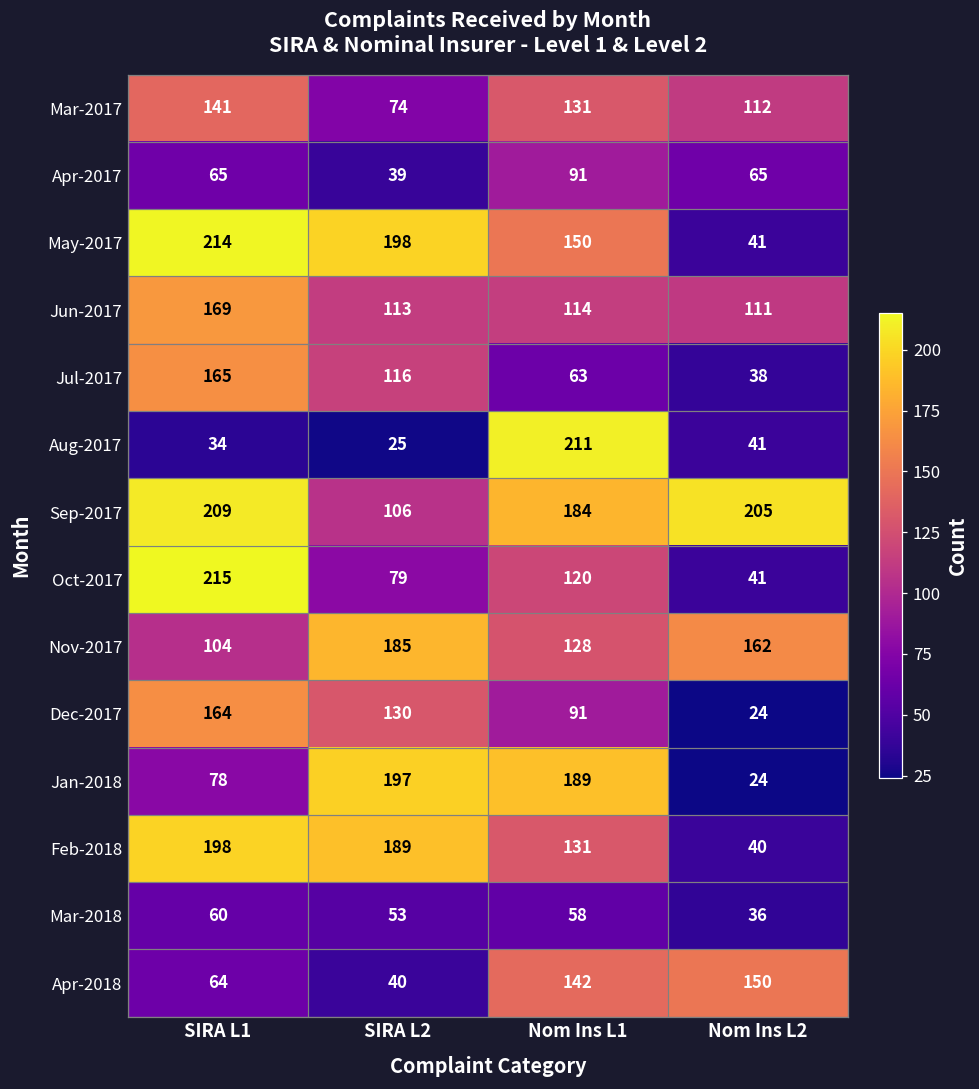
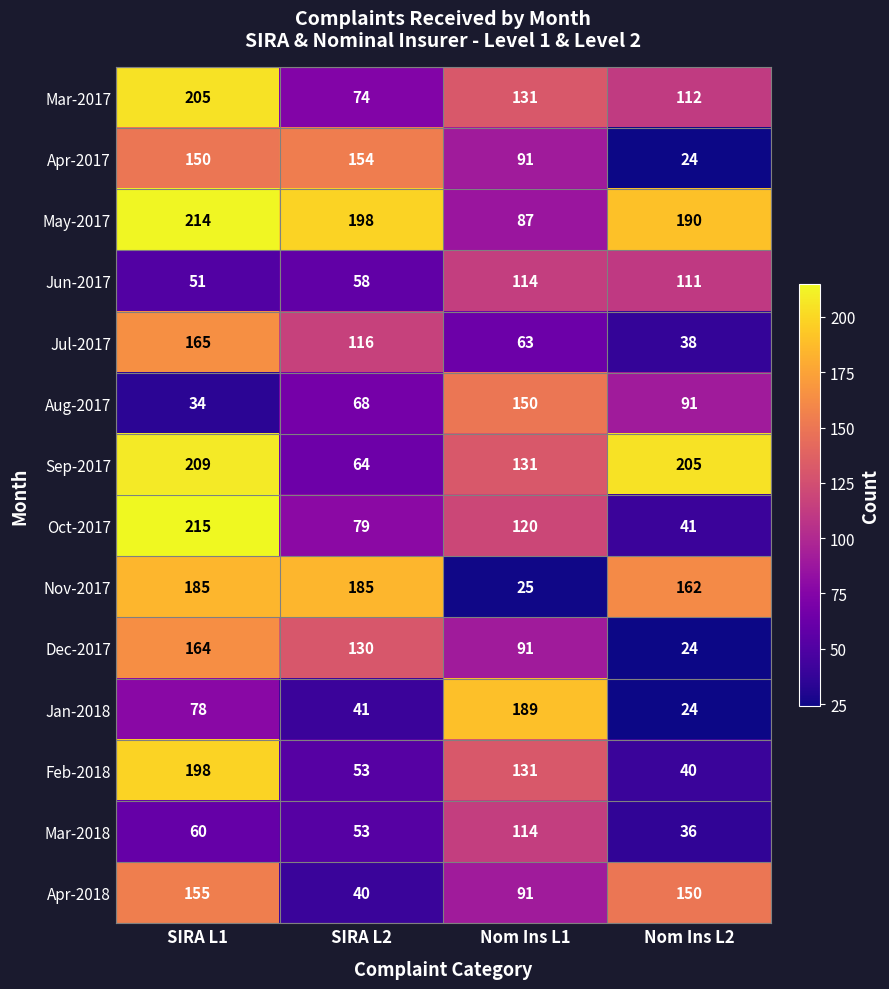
  {
    "Mar-2017": {
-     "SIRA L1": 141,
+     "SIRA L1": 205,
      "SIRA L2": 74,
      "Nom Ins L1": 131,
      "Nom Ins L2": 112
    },
    "Apr-2017": {
-     "SIRA L1": 65,
-     "SIRA L2": 39,
+     "SIRA L1": 150,
+     "SIRA L2": 154,
      "Nom Ins L1": 91,
-     "Nom Ins L2": 65
+     "Nom Ins L2": 24
    },
    "May-2017": {
      "SIRA L1": 214,
      "SIRA L2": 198,
-     "Nom Ins L1": 150,
-     "Nom Ins L2": 41
+     "Nom Ins L1": 87,
+     "Nom Ins L2": 190
    },
    "Jun-2017": {
-     "SIRA L1": 169,
-     "SIRA L2": 113,
+     "SIRA L1": 51,
+     "SIRA L2": 58,
      "Nom Ins L1": 114,
      "Nom Ins L2": 111
    },
    "Jul-2017": {
      "SIRA L1": 165,
      "SIRA L2": 116,
      "Nom Ins L1": 63,
      "Nom Ins L2": 38
    },
    "Aug-2017": {
      "SIRA L1": 34,
-     "SIRA L2": 25,
-     "Nom Ins L1": 211,
-     "Nom Ins L2": 41
+     "SIRA L2": 68,
+     "Nom Ins L1": 150,
+     "Nom Ins L2": 91
    },
    "Sep-2017": {
      "SIRA L1": 209,
-     "SIRA L2": 106,
-     "Nom Ins L1": 184,
+     "SIRA L2": 64,
+     "Nom Ins L1": 131,
      "Nom Ins L2": 205
    },
    "Oct-2017": {
      "SIRA L1": 215,
      "SIRA L2": 79,
      "Nom Ins L1": 120,
      "Nom Ins L2": 41
    },
    "Nov-2017": {
-     "SIRA L1": 104,
+     "SIRA L1": 185,
      "SIRA L2": 185,
-     "Nom Ins L1": 128,
+     "Nom Ins L1": 25,
      "Nom Ins L2": 162
    },
    "Dec-2017": {
      "SIRA L1": 164,
      "SIRA L2": 130,
      "Nom Ins L1": 91,
      "Nom Ins L2": 24
    },
    "Jan-2018": {
      "SIRA L1": 78,
-     "SIRA L2": 197,
+     "SIRA L2": 41,
      "Nom Ins L1": 189,
      "Nom Ins L2": 24
    },
    "Feb-2018": {
      "SIRA L1": 198,
-     "SIRA L2": 189,
+     "SIRA L2": 53,
      "Nom Ins L1": 131,
      "Nom Ins L2": 40
    },
    "Mar-2018": {
      "SIRA L1": 60,
      "SIRA L2": 53,
-     "Nom Ins L1": 58,
+     "Nom Ins L1": 114,
      "Nom Ins L2": 36
    },
    "Apr-2018": {
-     "SIRA L1": 64,
+     "SIRA L1": 155,
      "SIRA L2": 40,
-     "Nom Ins L1": 142,
+     "Nom Ins L1": 91,
      "Nom Ins L2": 150
    }
  }
